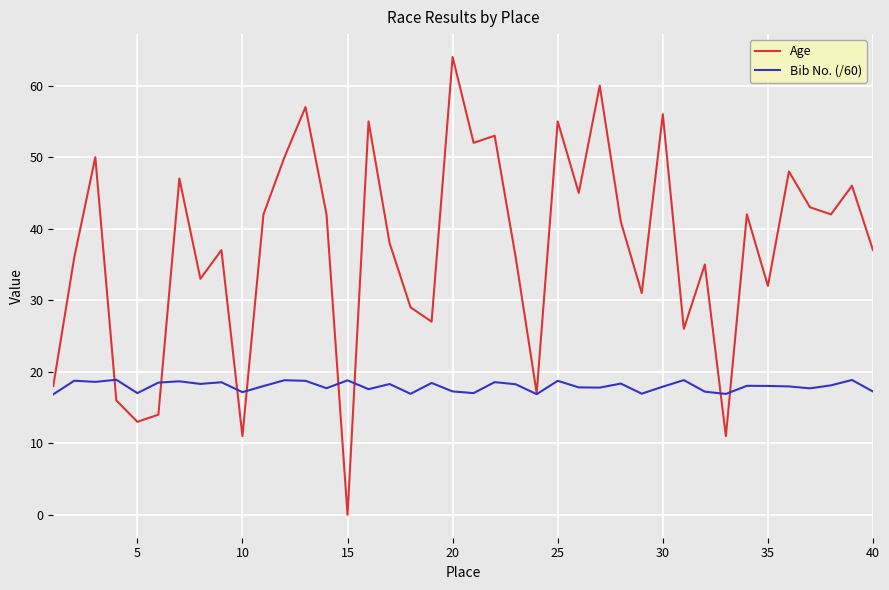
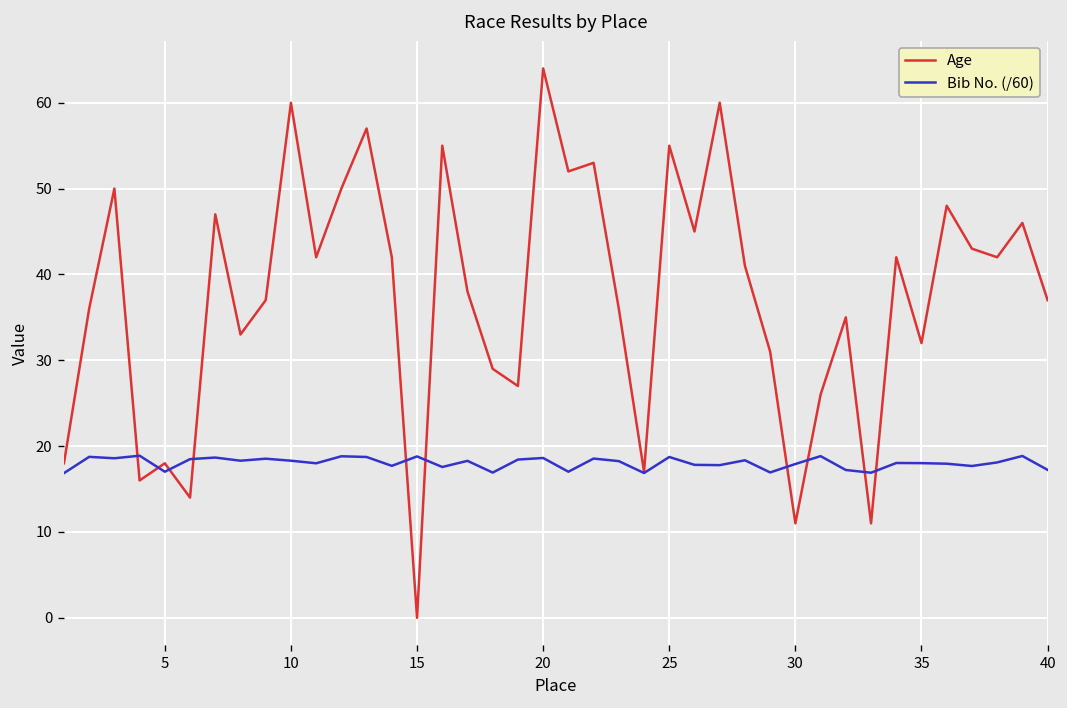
  {
    "Age": {
-     "5": 13,
-     "10": 11,
+     "5": 18,
+     "10": 60,
      "15": 0,
      "20": 64,
      "25": 55,
-     "30": 56,
+     "30": 11,
      "35": 32,
      "40": 37
    },
    "Bib No. (/60)": {
      "5": 17,
-     "10": 17,
+     "10": 18,
      "15": 19,
-     "20": 17,
+     "20": 19,
      "25": 19,
      "30": 18,
      "35": 18,
      "40": 17
    }
  }
